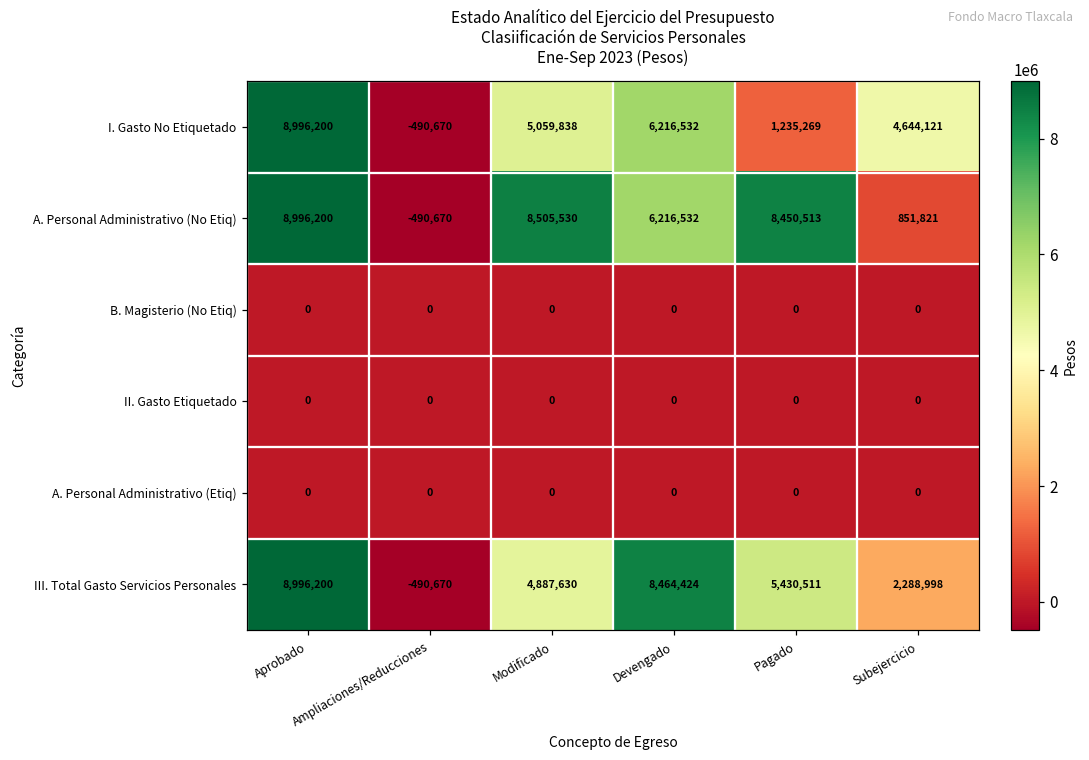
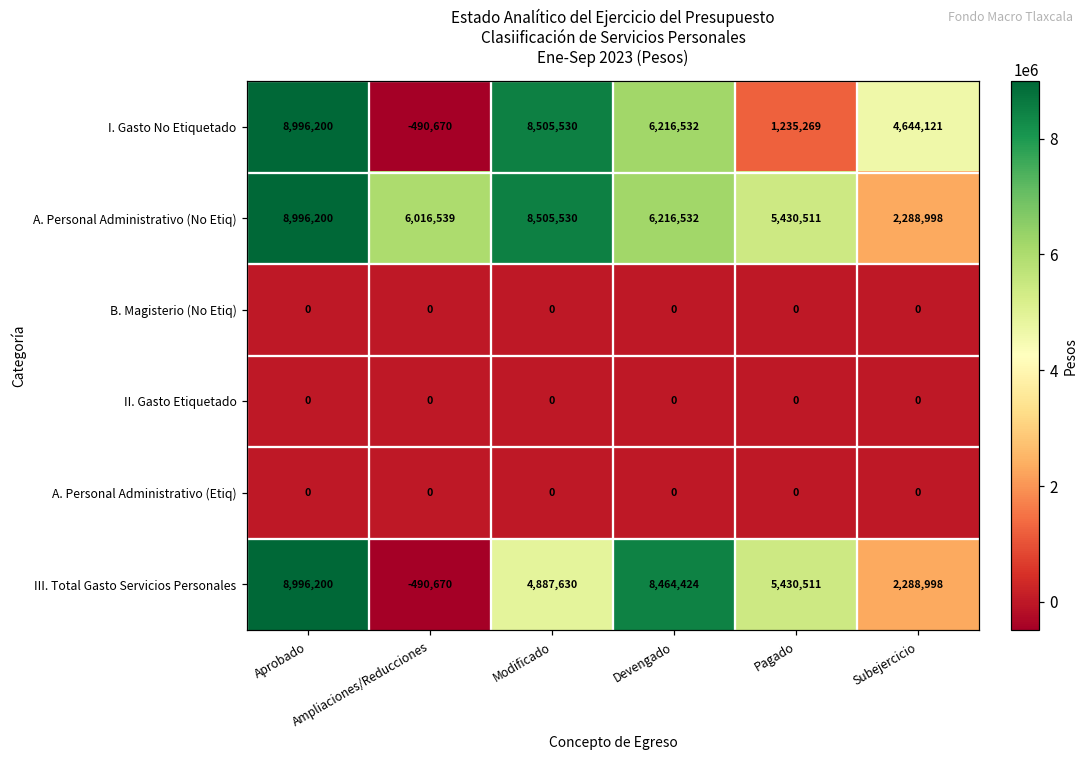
  {
    "I. Gasto No Etiquetado": {
      "Aprobado": "8,996,200",
      "Ampliaciones/Reducciones": "-490,670",
-     "Modificado": "5,059,838",
+     "Modificado": "8,505,530",
      "Devengado": "6,216,532",
      "Pagado": "1,235,269",
      "Subejercicio": "4,644,121"
    },
    "A. Personal Administrativo (No Etiq)": {
      "Aprobado": "8,996,200",
-     "Ampliaciones/Reducciones": "-490,670",
+     "Ampliaciones/Reducciones": "6,016,539",
      "Modificado": "8,505,530",
      "Devengado": "6,216,532",
-     "Pagado": "8,450,513",
-     "Subejercicio": "851,821"
+     "Pagado": "5,430,511",
+     "Subejercicio": "2,288,998"
    },
    "B. Magisterio (No Etiq)": {
      "Aprobado": "0",
      "Ampliaciones/Reducciones": "0",
      "Modificado": "0",
      "Devengado": "0",
      "Pagado": "0",
      "Subejercicio": "0"
    },
    "II. Gasto Etiquetado": {
      "Aprobado": "0",
      "Ampliaciones/Reducciones": "0",
      "Modificado": "0",
      "Devengado": "0",
      "Pagado": "0",
      "Subejercicio": "0"
    },
    "A. Personal Administrativo (Etiq)": {
      "Aprobado": "0",
      "Ampliaciones/Reducciones": "0",
      "Modificado": "0",
      "Devengado": "0",
      "Pagado": "0",
      "Subejercicio": "0"
    },
    "III. Total Gasto Servicios Personales": {
      "Aprobado": "8,996,200",
      "Ampliaciones/Reducciones": "-490,670",
      "Modificado": "4,887,630",
      "Devengado": "8,464,424",
      "Pagado": "5,430,511",
      "Subejercicio": "2,288,998"
    }
  }
